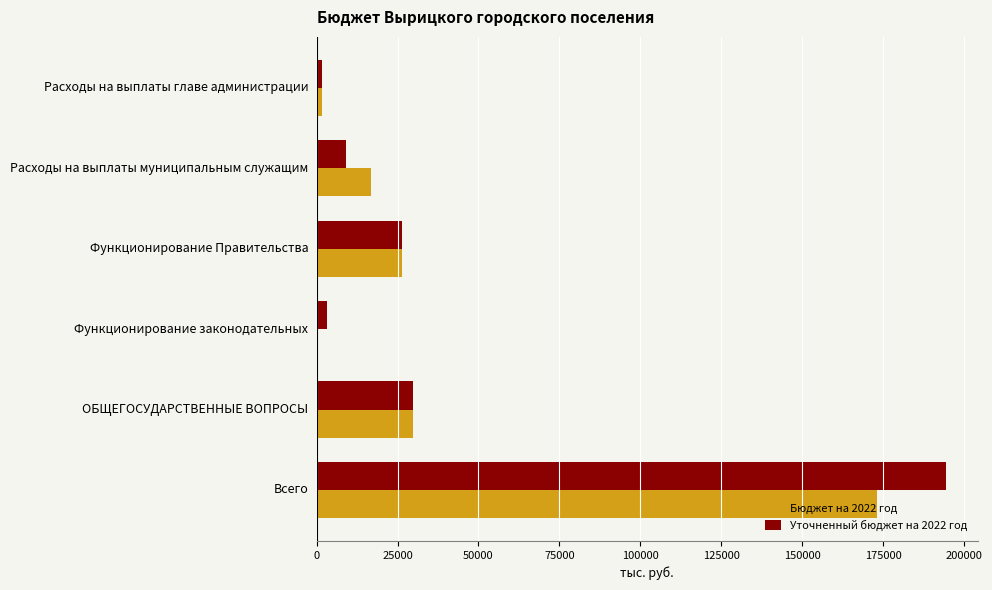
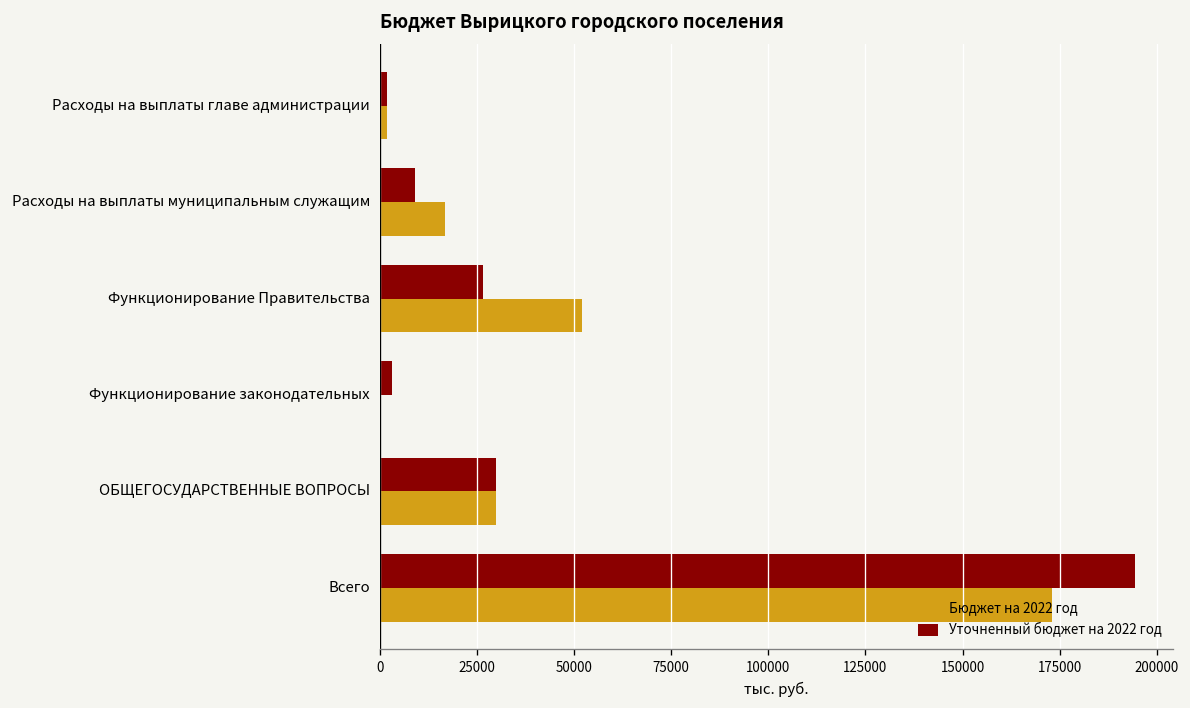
  {
    "Бюджет на 2022 год": {
      "Расходы на выплаты главе администрации": 2000,
      "Расходы на выплаты муниципальным служащим": 17000,
-     "Функционирование Правительства": 27000,
+     "Функционирование Правительства": 52000,
      "ОБЩЕГОСУДАРСТВЕННЫЕ ВОПРОСЫ": 30000,
      "Всего": 173000
    },
    "Уточненный бюджет на 2022 год": {
      "Расходы на выплаты главе администрации": 2000,
      "Расходы на выплаты муниципальным служащим": 9000,
      "Функционирование Правительства": 26000,
      "Функционирование законодательных": 3000,
      "ОБЩЕГОСУДАРСТВЕННЫЕ ВОПРОСЫ": 30000,
      "Всего": 195000
    }
  }
